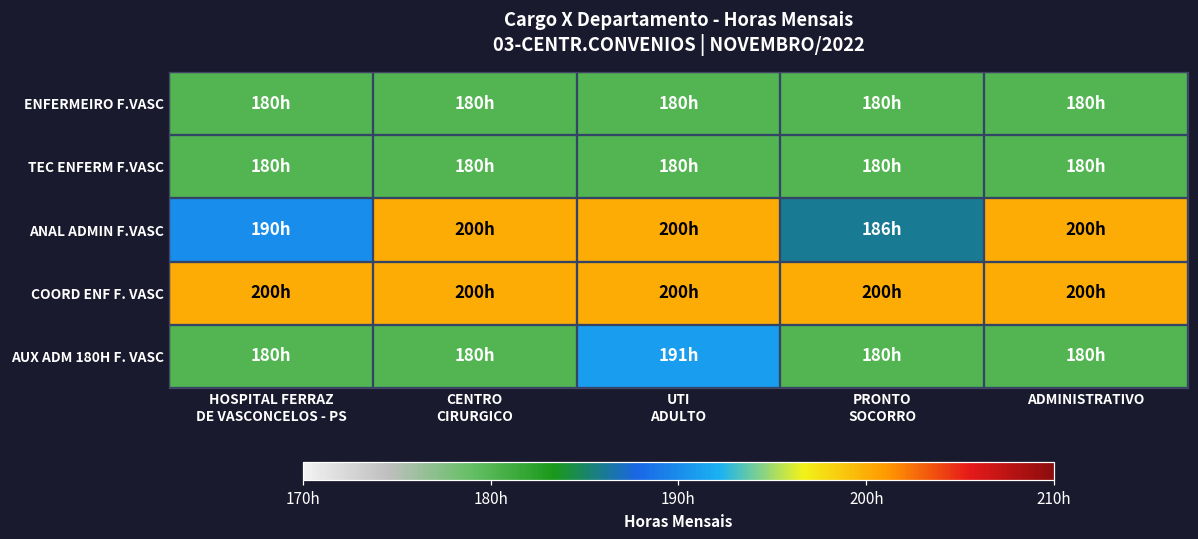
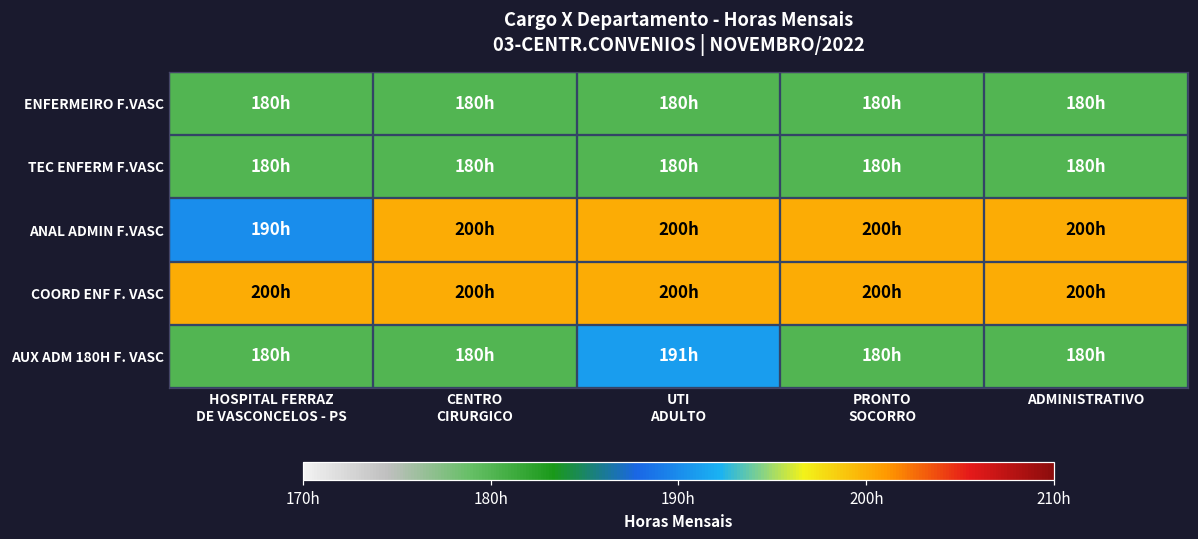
  {
    "ENFERMEIRO F.VASC": {
      "HOSPITAL FERRAZ DE VASCONCELOS - PS": "180h",
      "CENTRO CIRURGICO": "180h",
      "UTI ADULTO": "180h",
      "PRONTO SOCORRO": "180h",
      "ADMINISTRATIVO": "180h"
    },
    "TEC ENFERM F.VASC": {
      "HOSPITAL FERRAZ DE VASCONCELOS - PS": "180h",
      "CENTRO CIRURGICO": "180h",
      "UTI ADULTO": "180h",
      "PRONTO SOCORRO": "180h",
      "ADMINISTRATIVO": "180h"
    },
    "ANAL ADMIN F.VASC": {
      "HOSPITAL FERRAZ DE VASCONCELOS - PS": "190h",
      "CENTRO CIRURGICO": "200h",
      "UTI ADULTO": "200h",
-     "PRONTO SOCORRO": "186h",
+     "PRONTO SOCORRO": "200h",
      "ADMINISTRATIVO": "200h"
    },
    "COORD ENF F. VASC": {
      "HOSPITAL FERRAZ DE VASCONCELOS - PS": "200h",
      "CENTRO CIRURGICO": "200h",
      "UTI ADULTO": "200h",
      "PRONTO SOCORRO": "200h",
      "ADMINISTRATIVO": "200h"
    },
    "AUX ADM 180H F. VASC": {
      "HOSPITAL FERRAZ DE VASCONCELOS - PS": "180h",
      "CENTRO CIRURGICO": "180h",
      "UTI ADULTO": "191h",
      "PRONTO SOCORRO": "180h",
      "ADMINISTRATIVO": "180h"
    }
  }
